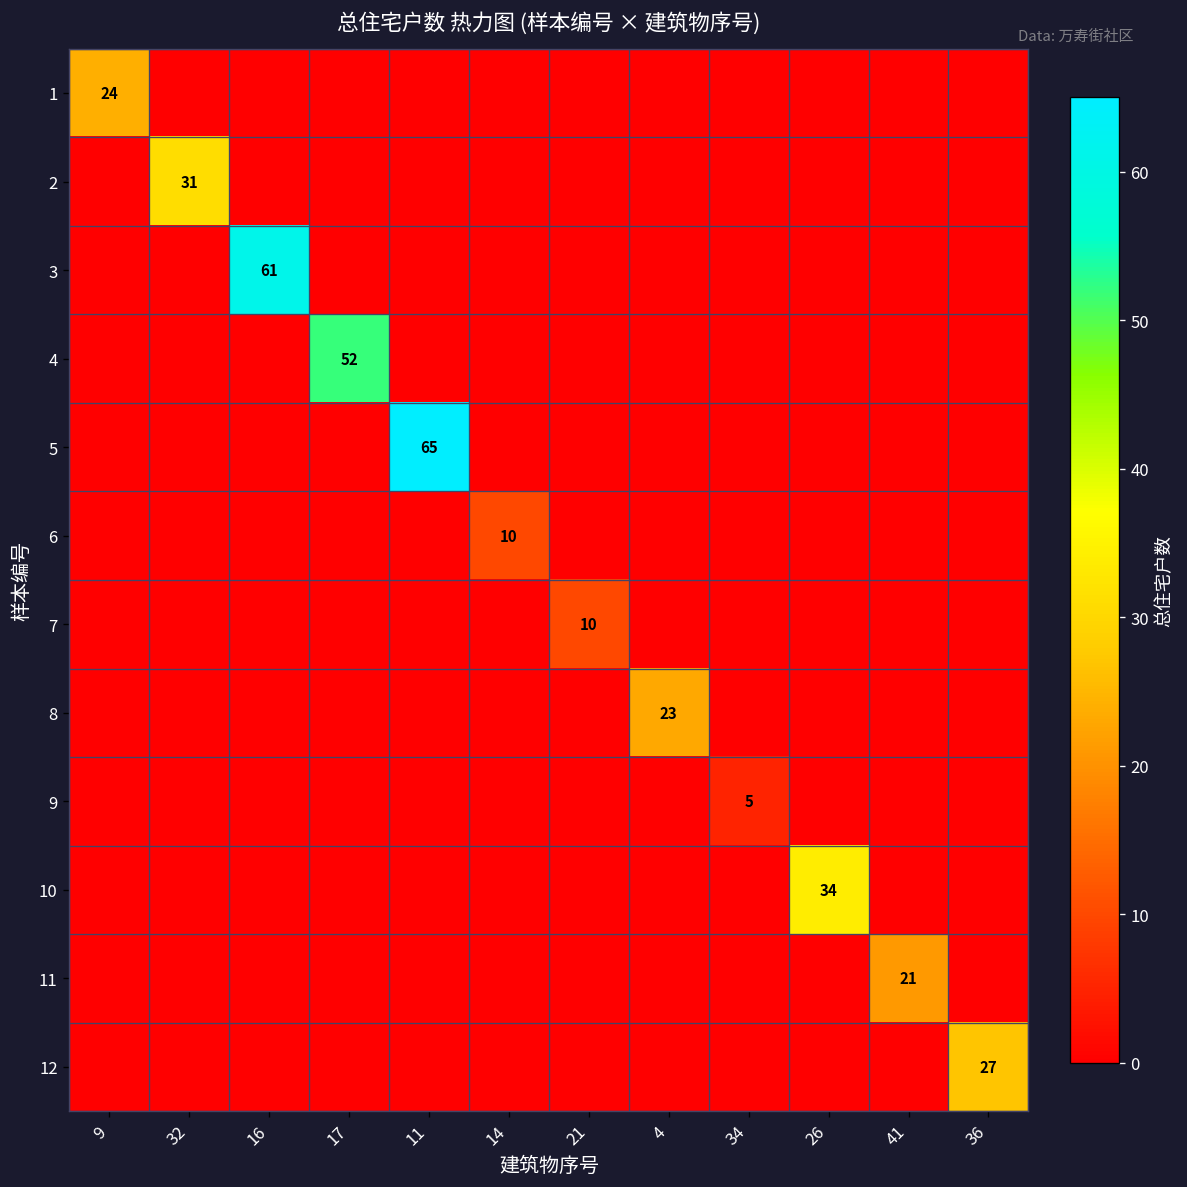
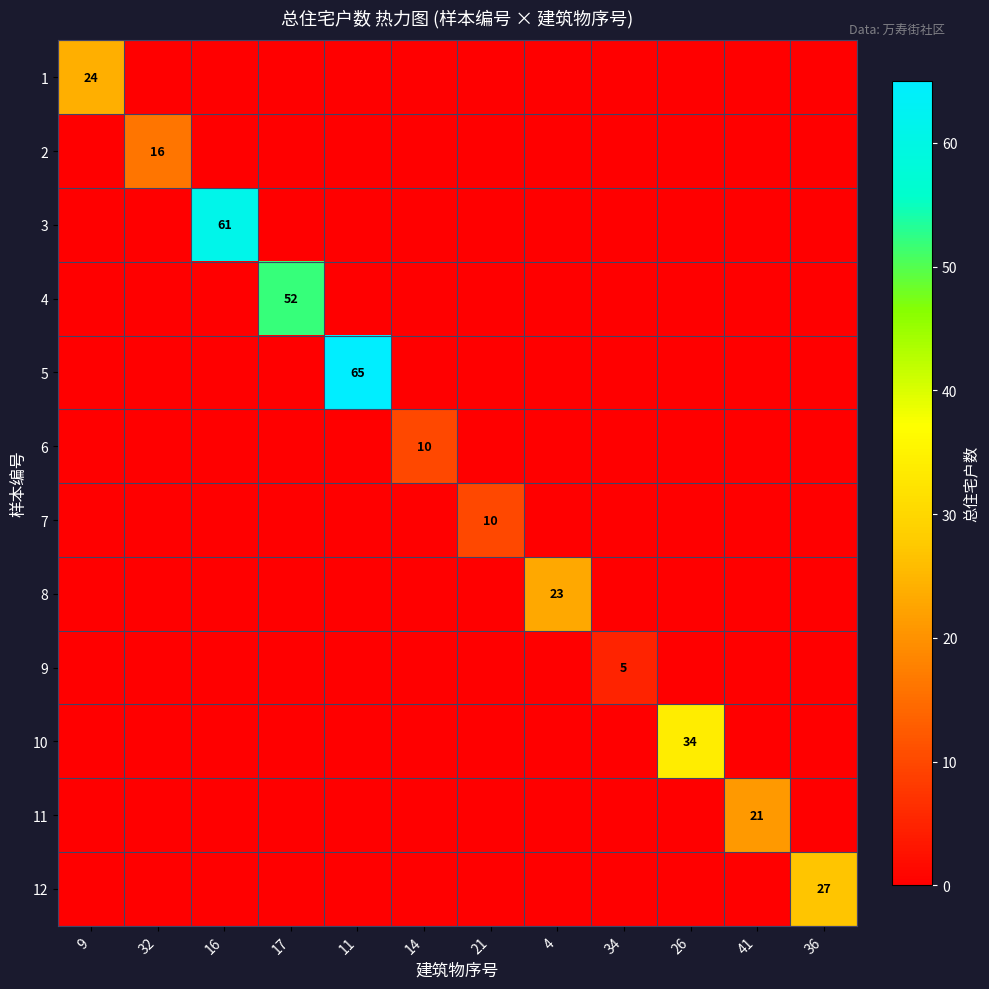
  {
    "1": {
      "9": 24
    },
    "2": {
-     "32": 31
+     "32": 16
    },
    "3": {
      "16": 61
    },
    "4": {
      "17": 52
    },
    "5": {
      "11": 65
    },
    "6": {
      "14": 10
    },
    "7": {
      "21": 10
    },
    "8": {
      "4": 23
    },
    "9": {
      "34": 5
    },
    "10": {
      "26": 34
    },
    "11": {
      "41": 21
    },
    "12": {
      "36": 27
    }
  }
